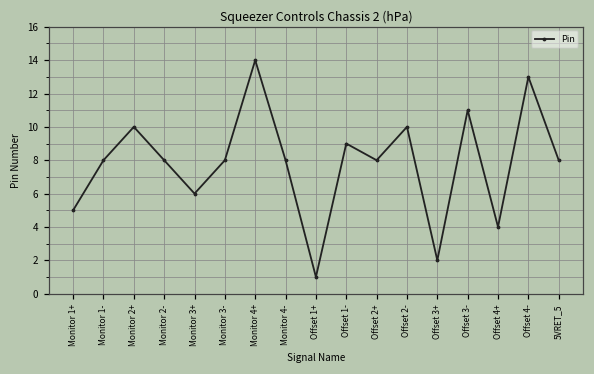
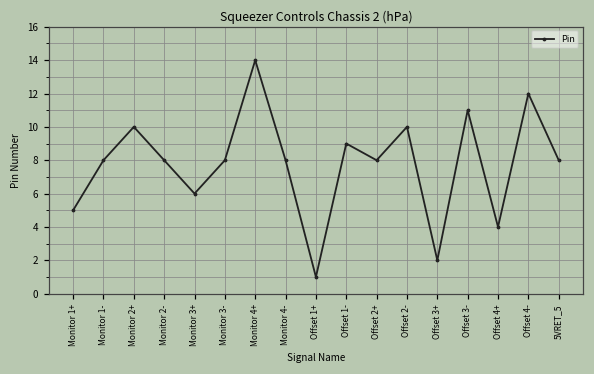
  {
    "Monitor 1+": 5,
    "Monitor 1-": 8,
    "Monitor 2+": 10,
    "Monitor 2-": 8,
    "Monitor 3+": 6,
    "Monitor 3-": 8,
    "Monitor 4+": 14,
    "Monitor 4-": 8,
    "Offset 1+": 1,
    "Offset 1-": 9,
    "Offset 2+": 8,
    "Offset 2-": 10,
    "Offset 3+": 2,
    "Offset 3-": 11,
    "Offset 4+": 4,
-   "Offset 4-": 13,
+   "Offset 4-": 12,
    "5VRET_5": 8
  }
